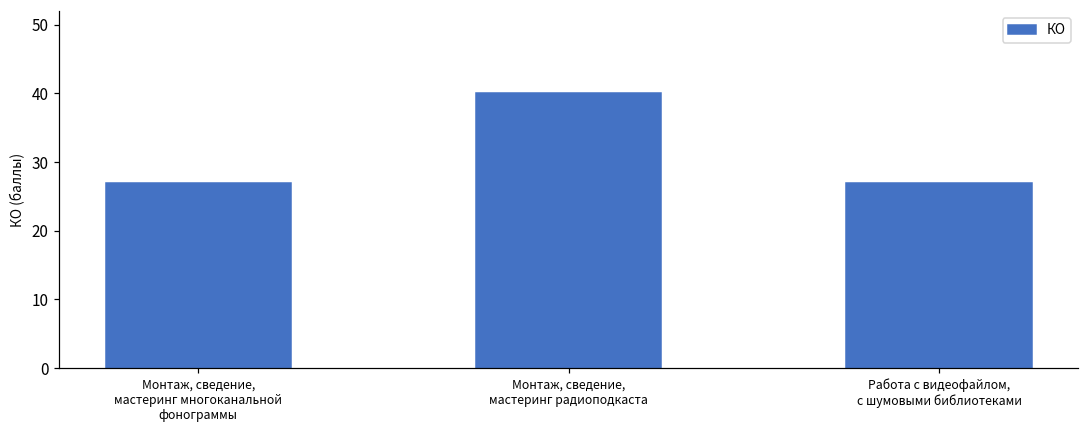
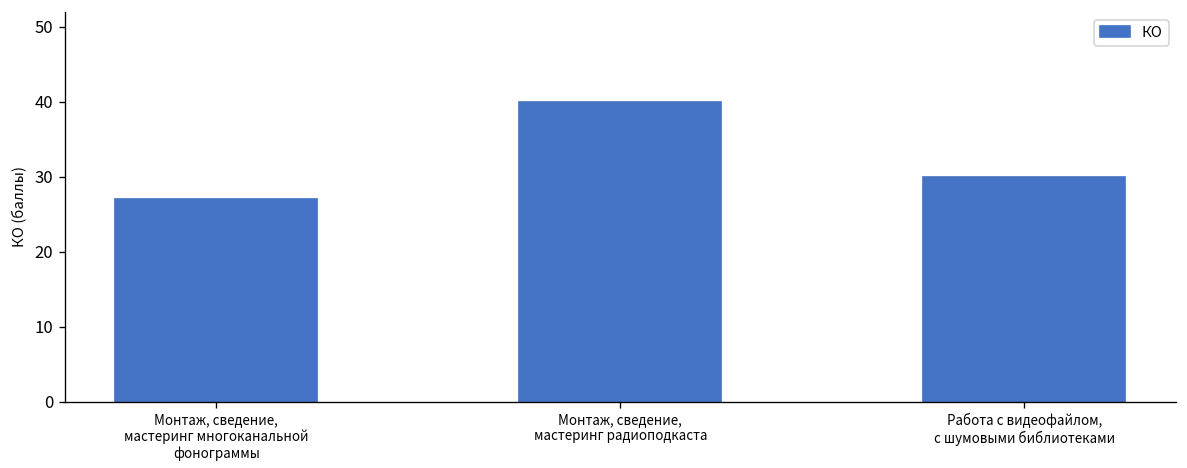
  {
    "Монтаж, сведение, мастеринг многоканальной фонограммы": 27,
    "Монтаж, сведение, мастеринг радиоподкаста": 40,
-   "Работа с видеофайлом, с шумовыми библиотеками": 27
+   "Работа с видеофайлом, с шумовыми библиотеками": 30
  }
